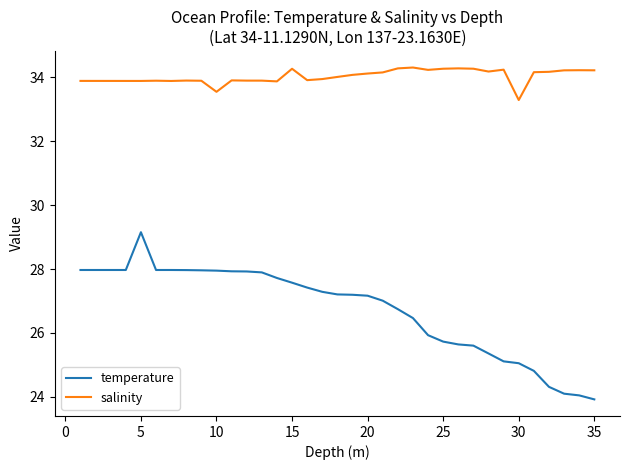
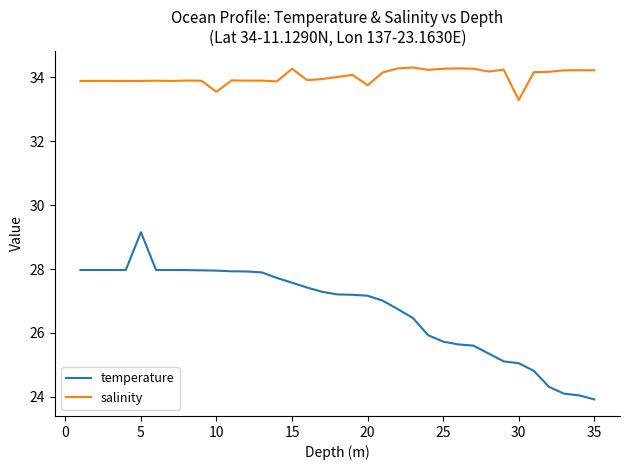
  {
    "temperature": {
      "5": 29.2,
      "10": 27.9,
      "15": 27.6,
      "20": 27.2,
      "25": 25.7,
      "30": 25.1,
      "35": 23.9
    },
    "salinity": {
      "5": 33.9,
      "10": 33.5,
      "15": 34.3,
-     "20": 34.1,
+     "20": 33.7,
      "25": 34.3,
      "30": 33.3,
      "35": 34.2
    }
  }
